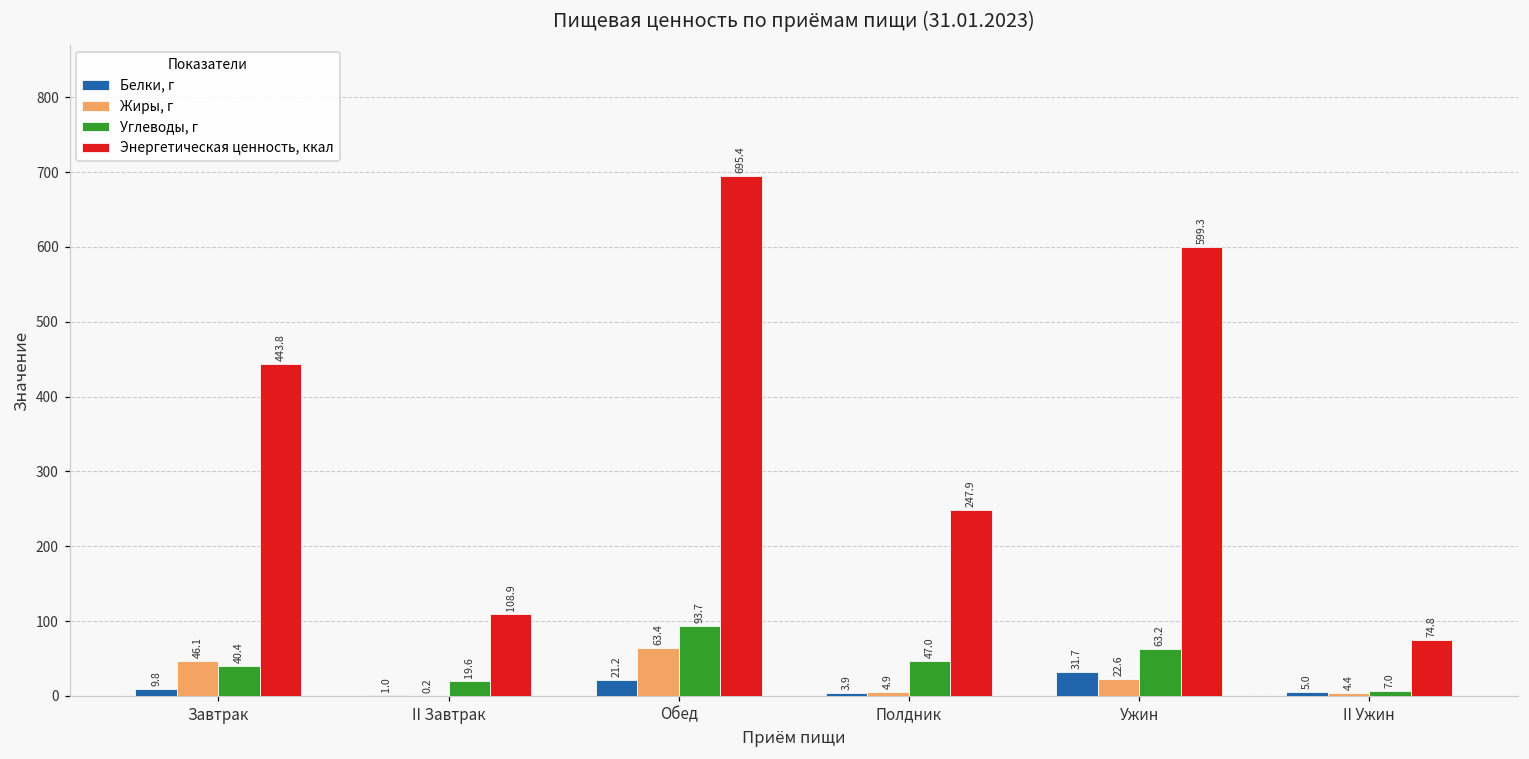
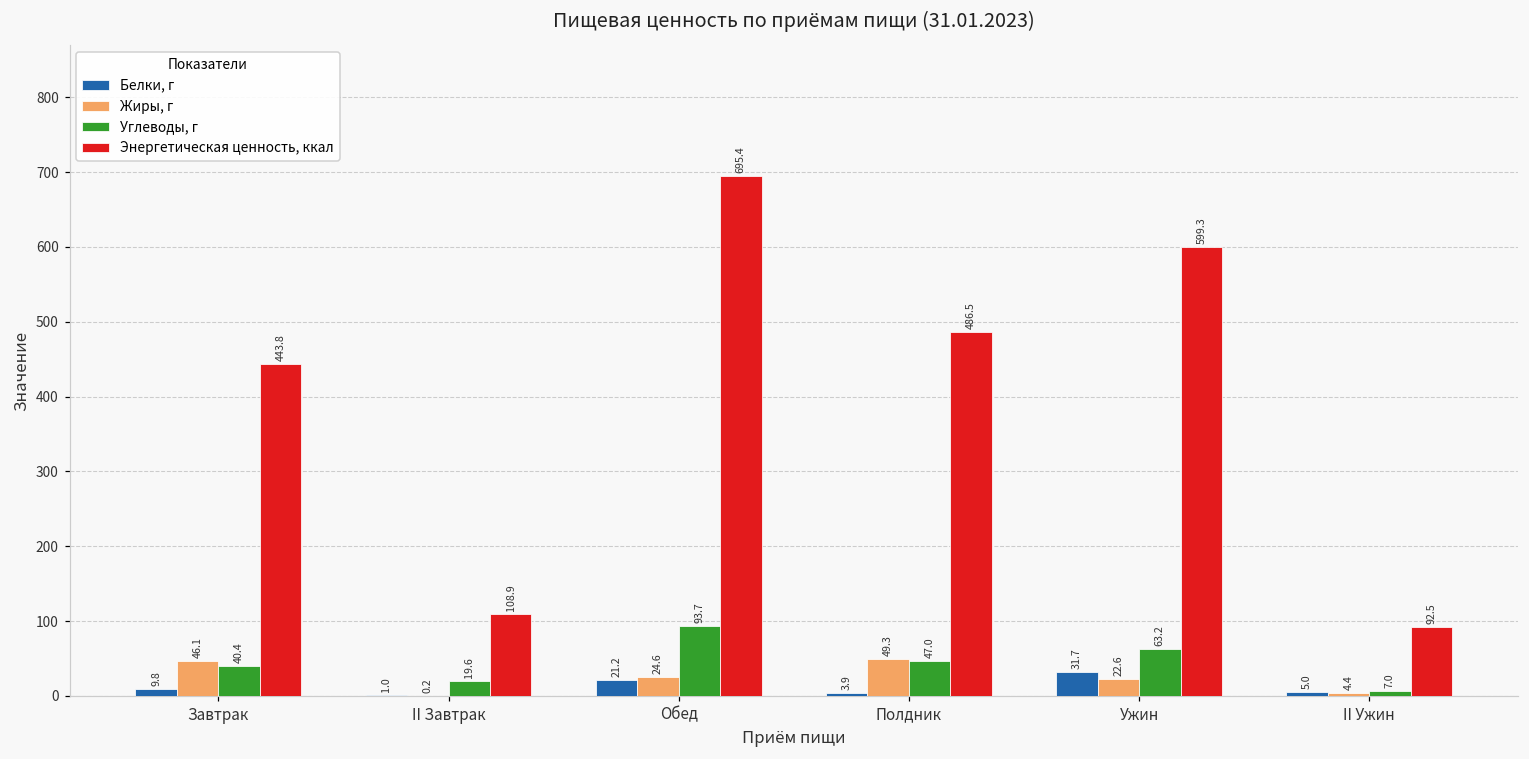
  {
    "Белки, г": {
      "Завтрак": 9.8,
      "II Завтрак": 1.0,
      "Обед": 21.2,
      "Полдник": 3.9,
      "Ужин": 31.7,
      "II Ужин": 5.0
    },
    "Жиры, г": {
      "Завтрак": 46.1,
      "II Завтрак": 0.2,
-     "Обед": 63.4,
-     "Полдник": 4.9,
+     "Обед": 24.6,
+     "Полдник": 49.3,
      "Ужин": 22.6,
      "II Ужин": 4.4
    },
    "Углеводы, г": {
      "Завтрак": 40.4,
      "II Завтрак": 19.6,
      "Обед": 93.7,
      "Полдник": 47.0,
      "Ужин": 63.2,
      "II Ужин": 7.0
    },
    "Энергетическая ценность, ккал": {
      "Завтрак": 443.8,
      "II Завтрак": 108.9,
      "Обед": 695.4,
-     "Полдник": 247.9,
+     "Полдник": 486.5,
      "Ужин": 599.3,
-     "II Ужин": 74.8
+     "II Ужин": 92.5
    }
  }
